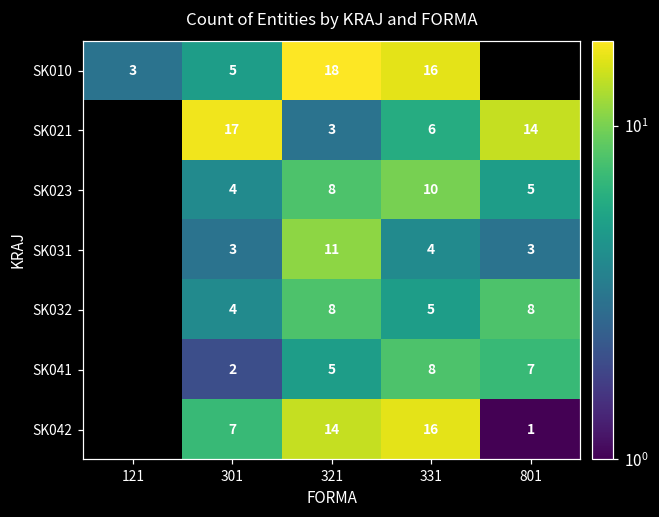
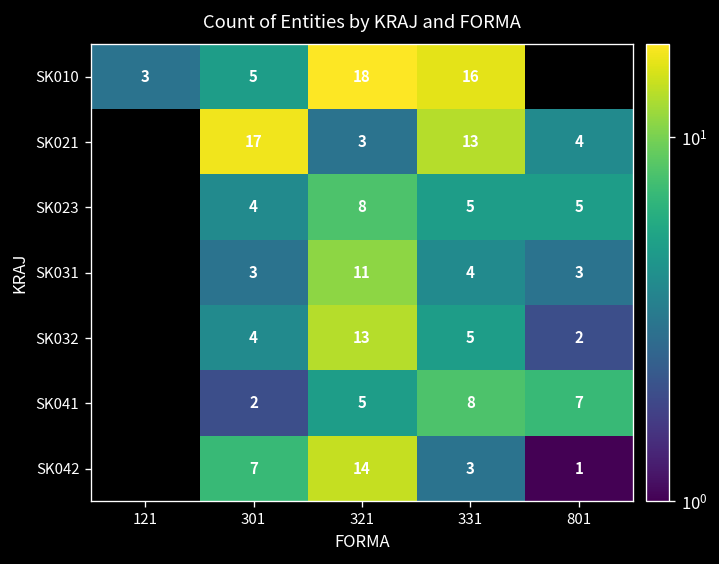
  {
    "SK010": {
      "121": 3,
      "301": 5,
      "321": 18,
      "331": 16
    },
    "SK021": {
      "301": 17,
      "321": 3,
-     "331": 6,
-     "801": 14
+     "331": 13,
+     "801": 4
    },
    "SK023": {
      "301": 4,
      "321": 8,
-     "331": 10,
+     "331": 5,
      "801": 5
    },
    "SK031": {
      "301": 3,
      "321": 11,
      "331": 4,
      "801": 3
    },
    "SK032": {
      "301": 4,
-     "321": 8,
+     "321": 13,
      "331": 5,
-     "801": 8
+     "801": 2
    },
    "SK041": {
      "301": 2,
      "321": 5,
      "331": 8,
      "801": 7
    },
    "SK042": {
      "301": 7,
      "321": 14,
-     "331": 16,
+     "331": 3,
      "801": 1
    }
  }
